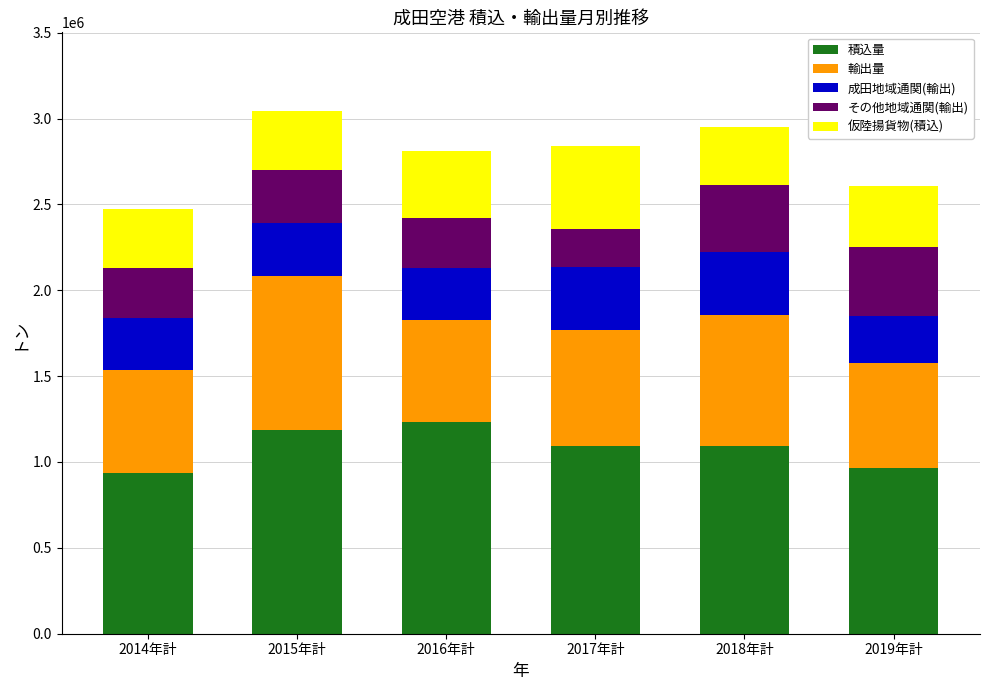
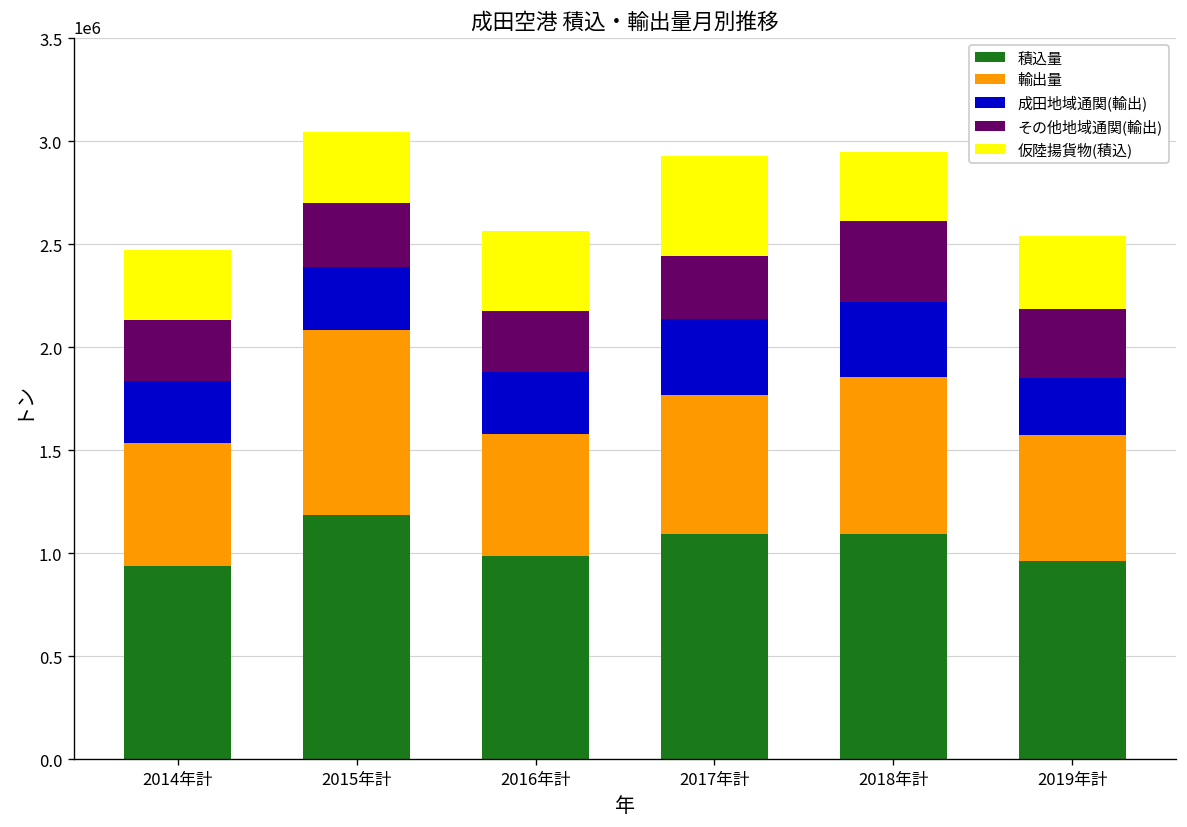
  {
    "積込量": {
      "2014年計": 940000,
      "2015年計": 1190000,
-     "2016年計": 1230000,
+     "2016年計": 990000,
      "2017年計": 1090000,
      "2018年計": 1090000,
      "2019年計": 970000
    },
    "輸出量": {
      "2014年計": 600000,
      "2015年計": 900000,
      "2016年計": 600000,
      "2017年計": 680000,
      "2018年計": 760000,
      "2019年計": 610000
    },
    "成田地域通関(輸出)": {
      "2014年計": 300000,
      "2015年計": 310000,
      "2016年計": 300000,
      "2017年計": 370000,
      "2018年計": 370000,
      "2019年計": 280000
    },
    "その他地域通関(輸出)": {
      "2014年計": 290000,
      "2015年計": 310000,
      "2016年計": 300000,
-     "2017年計": 220000,
+     "2017年計": 310000,
      "2018年計": 390000,
-     "2019年計": 400000
+     "2019年計": 330000
    },
    "仮陸揚貨物(積込)": {
      "2014年計": 340000,
      "2015年計": 350000,
      "2016年計": 390000,
      "2017年計": 480000,
      "2018年計": 330000,
      "2019年計": 360000
    }
  }
